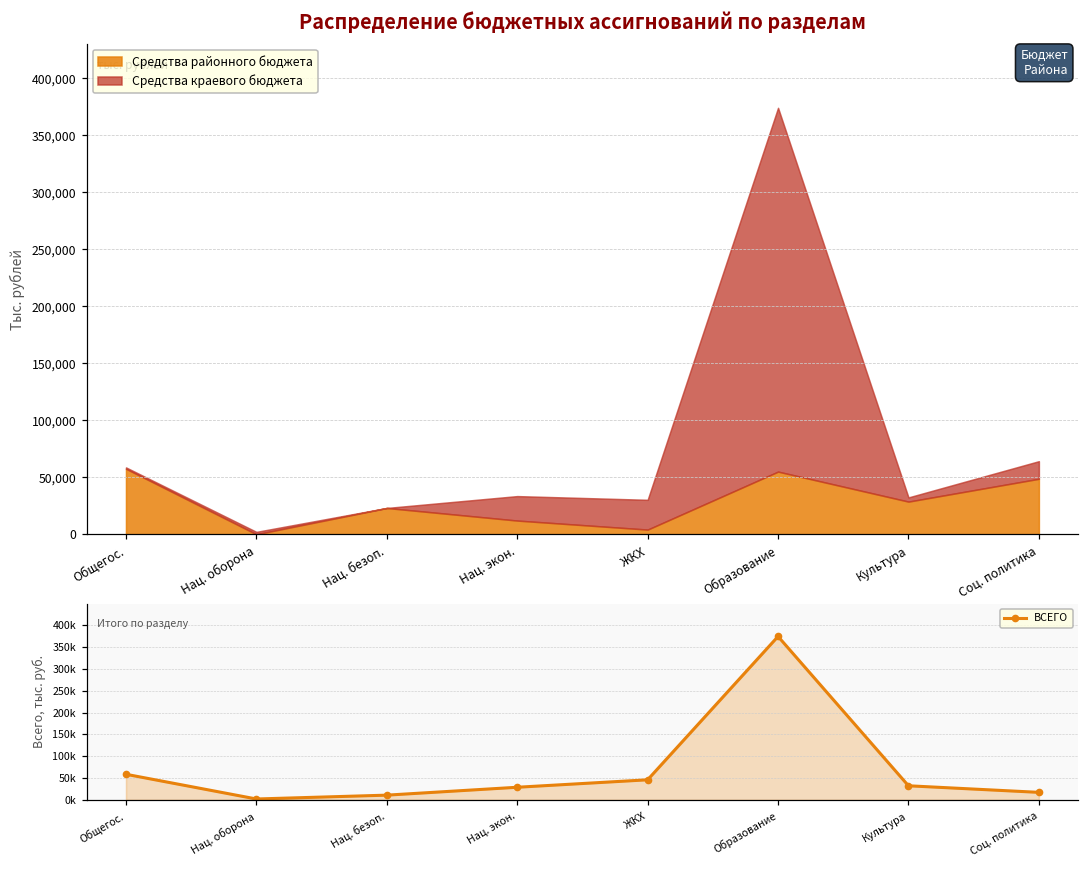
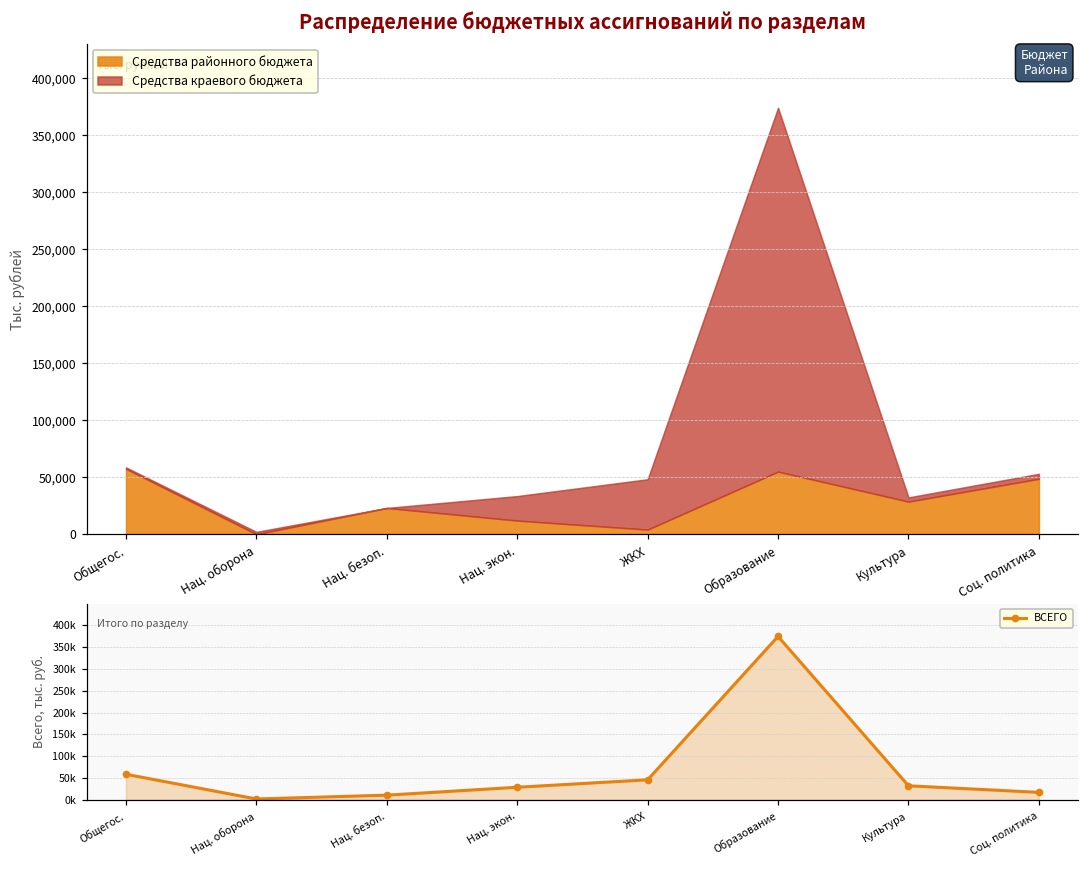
  {
    "Распределение бюджетных ассигнований по разделам": {
      "Средства районного бюджета": {
        "Нац. экон.": "12,000",
        "ЖКХ": "4,000",
        "Образование": "55,000",
        "Культура": "29,000",
        "Соц. политика": "49,000"
      },
      "Средства краевого бюджета": {
        "Нац. экон.": "21,000",
-       "ЖКХ": "26,000",
+       "ЖКХ": "44,000",
        "Образование": "319,000",
        "Культура": "4,000",
-       "Соц. политика": "15,000"
+       "Соц. политика": "4,000"
      }
    }
  }
